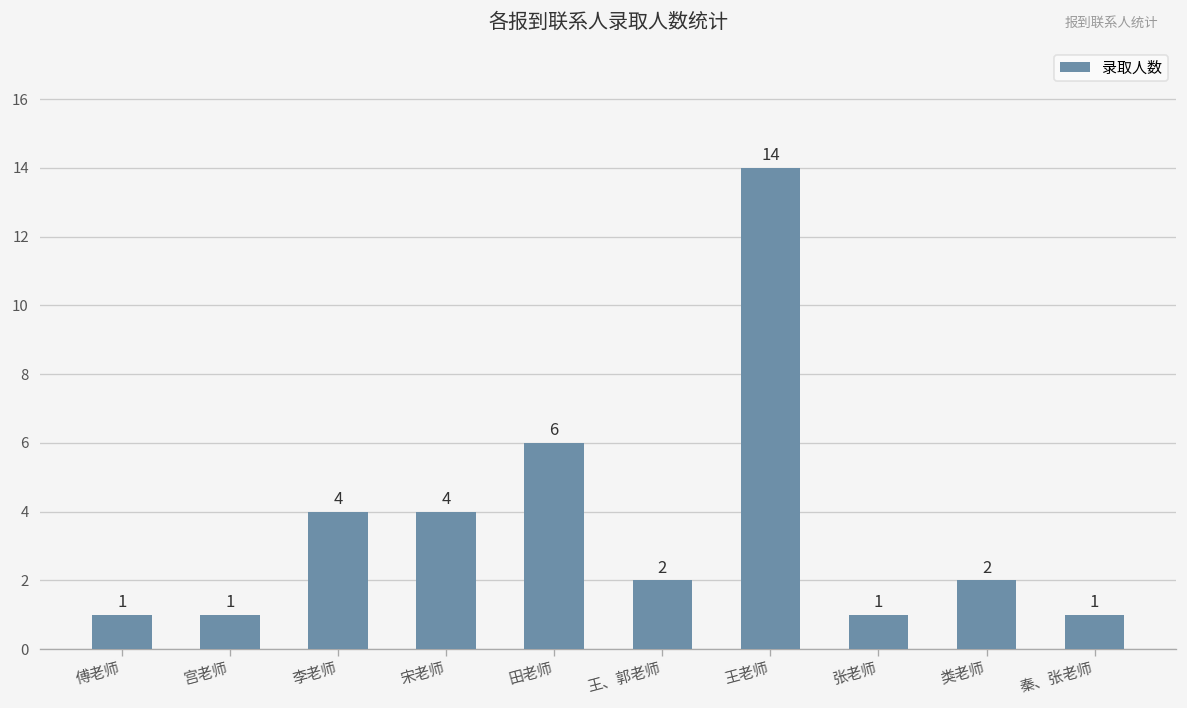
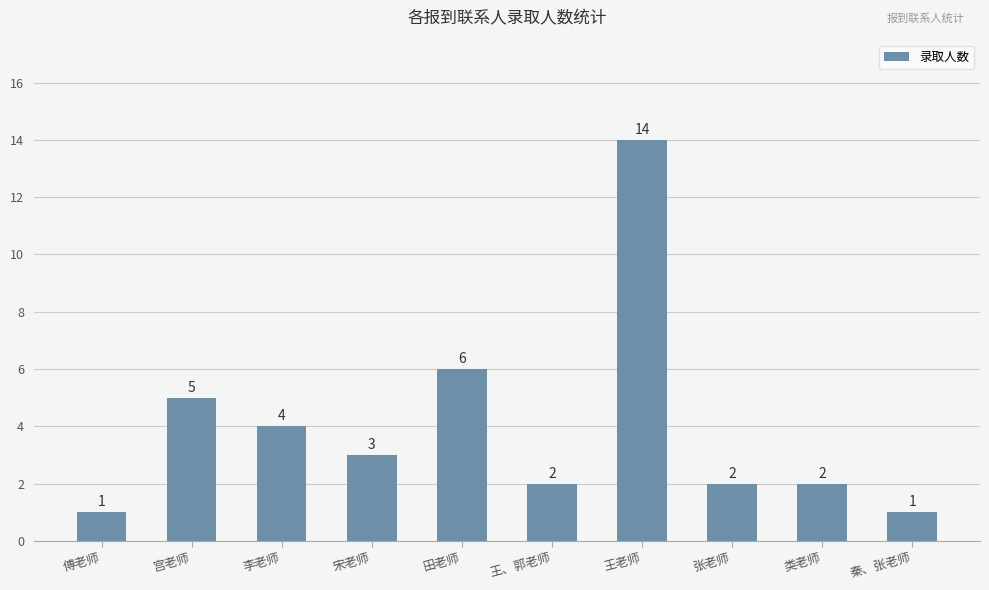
  {
    "傅老师": 1,
-   "宫老师": 1,
+   "宫老师": 5,
    "李老师": 4,
-   "宋老师": 4,
+   "宋老师": 3,
    "田老师": 6,
    "王、郭老师": 2,
    "王老师": 14,
-   "张老师": 1,
+   "张老师": 2,
    "类老师": 2,
    "秦、张老师": 1
  }
